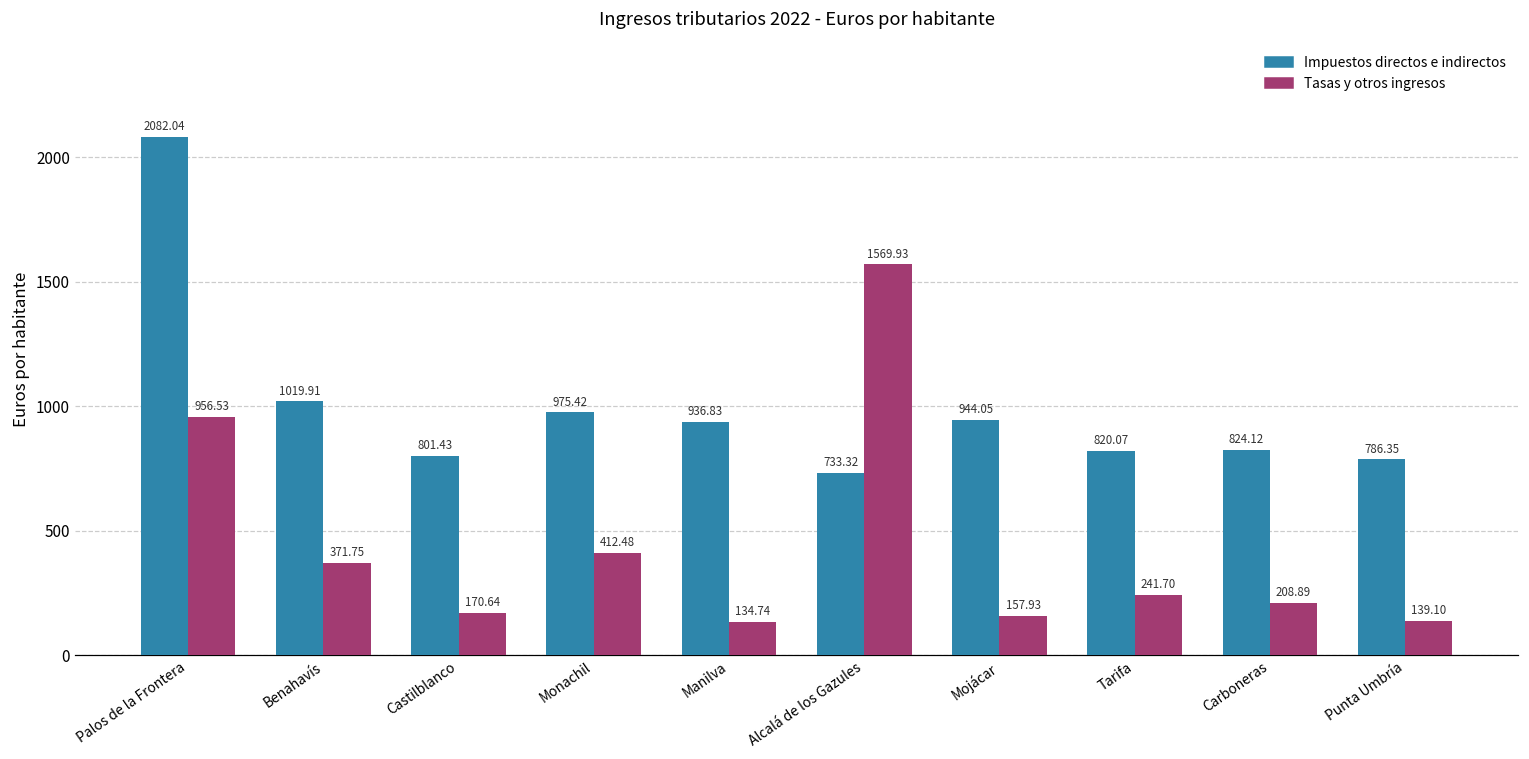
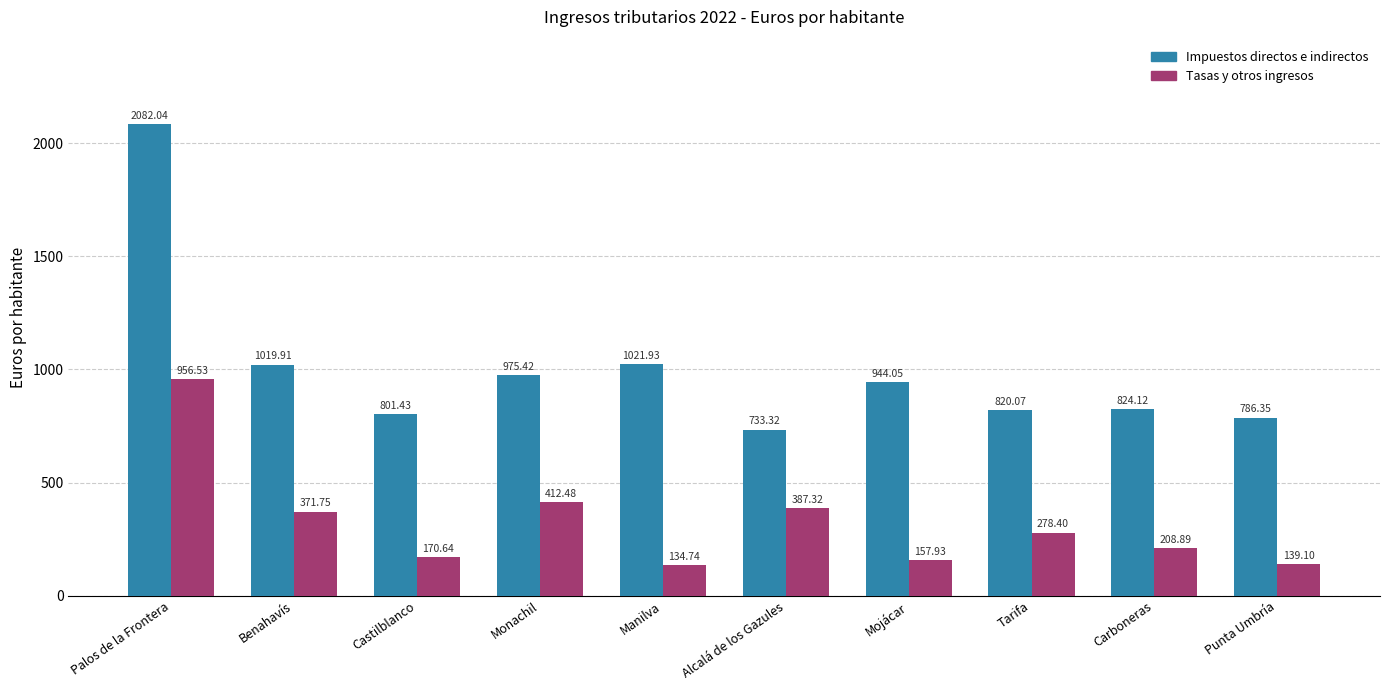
  {
    "Impuestos directos e indirectos": {
      "Palos de la Frontera": 2082.04,
      "Benahavís": 1019.91,
      "Castilblanco": 801.43,
      "Monachil": 975.42,
-     "Manilva": 936.83,
+     "Manilva": 1021.93,
      "Alcalá de los Gazules": 733.32,
      "Mojácar": 944.05,
      "Tarifa": 820.07,
      "Carboneras": 824.12,
      "Punta Umbría": 786.35
    },
    "Tasas y otros ingresos": {
      "Palos de la Frontera": 956.53,
      "Benahavís": 371.75,
      "Castilblanco": 170.64,
      "Monachil": 412.48,
      "Manilva": 134.74,
-     "Alcalá de los Gazules": 1569.93,
+     "Alcalá de los Gazules": 387.32,
      "Mojácar": 157.93,
-     "Tarifa": 241.70,
+     "Tarifa": 278.40,
      "Carboneras": 208.89,
      "Punta Umbría": 139.10
    }
  }
